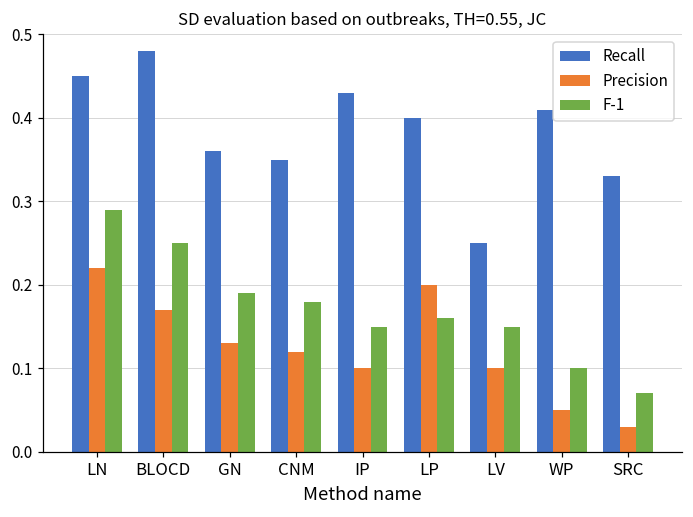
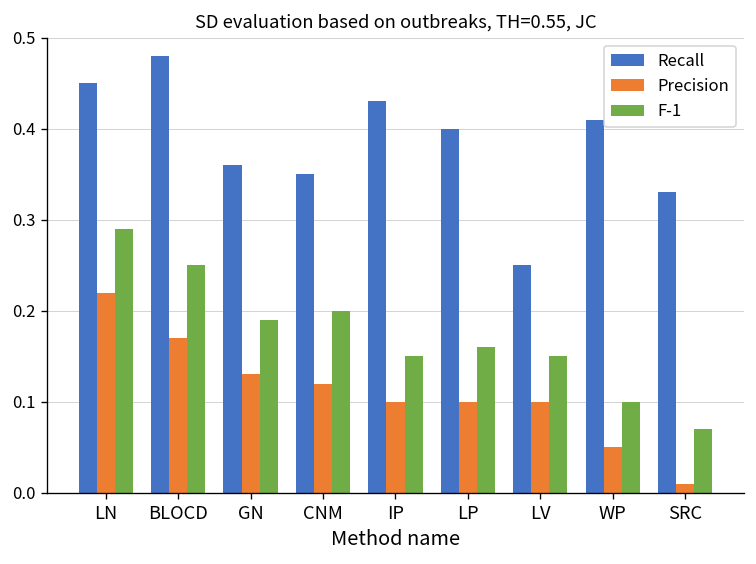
  {
    "Recall": {
      "LN": 0.45,
      "BLOCD": 0.48,
      "GN": 0.36,
      "CNM": 0.35,
      "IP": 0.43,
      "LP": 0.40,
      "LV": 0.25,
      "WP": 0.41,
      "SRC": 0.33
    },
    "Precision": {
      "LN": 0.22,
      "BLOCD": 0.17,
      "GN": 0.13,
      "CNM": 0.12,
      "IP": 0.10,
-     "LP": 0.2,
+     "LP": 0.1,
      "LV": 0.10,
      "WP": 0.05,
-     "SRC": 0.03
+     "SRC": 0.01
    },
    "F-1": {
      "LN": 0.29,
      "BLOCD": 0.25,
      "GN": 0.19,
-     "CNM": 0.18,
+     "CNM": 0.20,
      "IP": 0.15,
      "LP": 0.16,
      "LV": 0.15,
      "WP": 0.10,
      "SRC": 0.07
    }
  }
